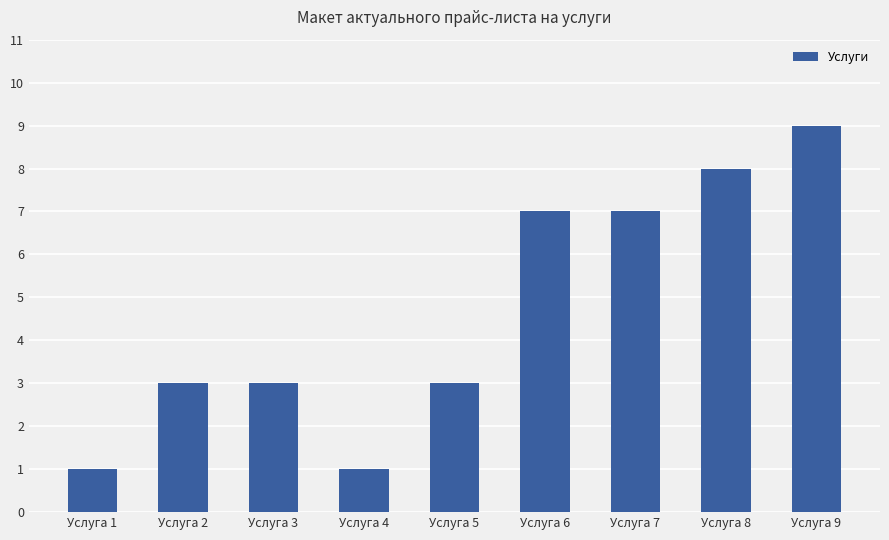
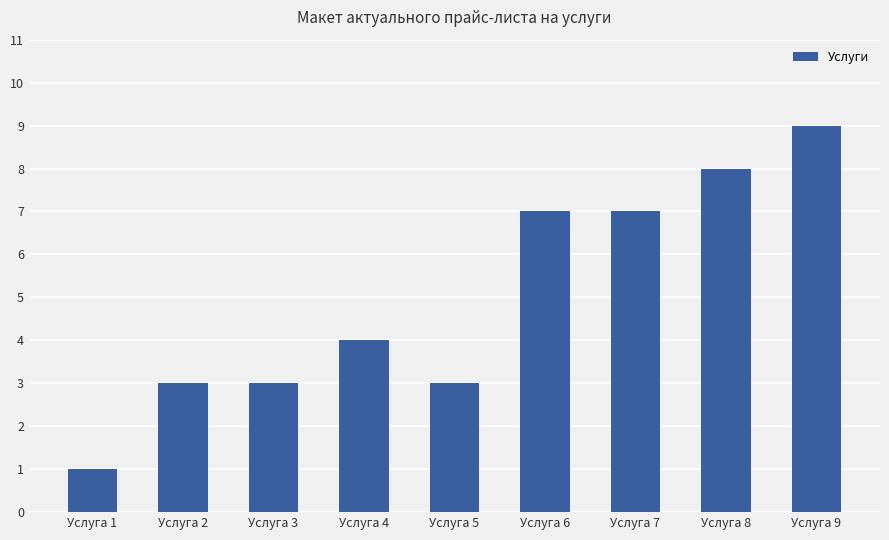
  {
    "Услуга 1": 1,
    "Услуга 2": 3,
    "Услуга 3": 3,
-   "Услуга 4": 1,
+   "Услуга 4": 4,
    "Услуга 5": 3,
    "Услуга 6": 7,
    "Услуга 7": 7,
    "Услуга 8": 8,
    "Услуга 9": 9
  }
